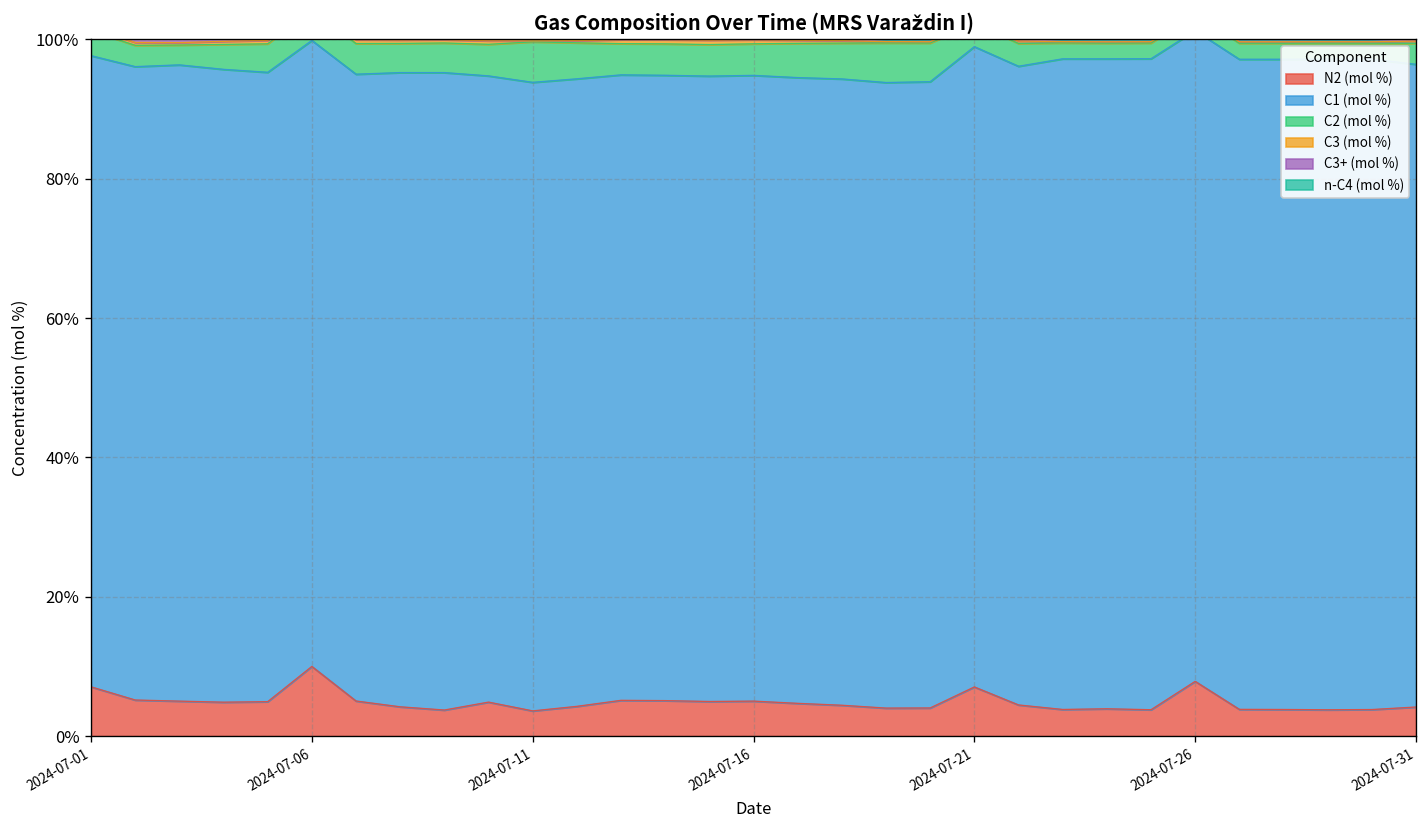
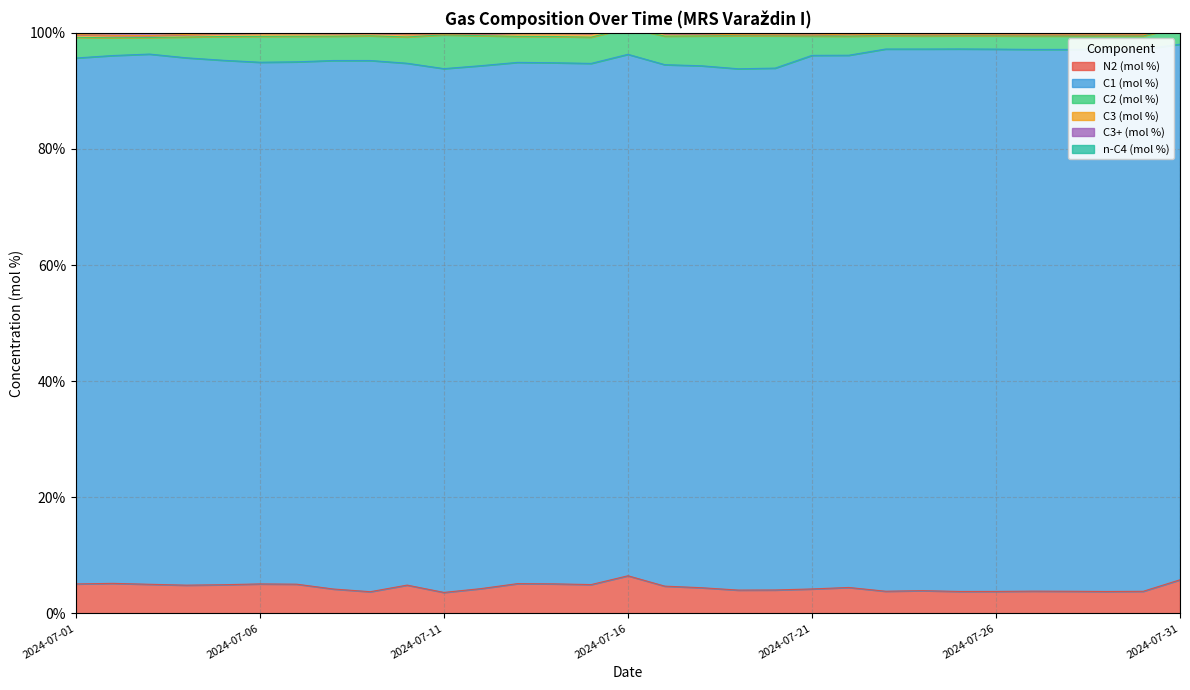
  {
    "N2 (mol %)": {
-     "2024-07-01": "7%",
-     "2024-07-06": "10%",
+     "2024-07-01": "5%",
+     "2024-07-06": "5%",
      "2024-07-11": "4%",
-     "2024-07-16": "5%",
-     "2024-07-21": "7%",
-     "2024-07-26": "8%",
-     "2024-07-31": "4%"
+     "2024-07-16": "6%",
+     "2024-07-21": "4%",
+     "2024-07-26": "4%",
+     "2024-07-31": "6%"
    },
    "C1 (mol %)": {
      "2024-07-01": "91%",
      "2024-07-06": "90%",
      "2024-07-11": "90%",
      "2024-07-16": "90%",
      "2024-07-21": "92%",
      "2024-07-31": "92%"
    }
  }
